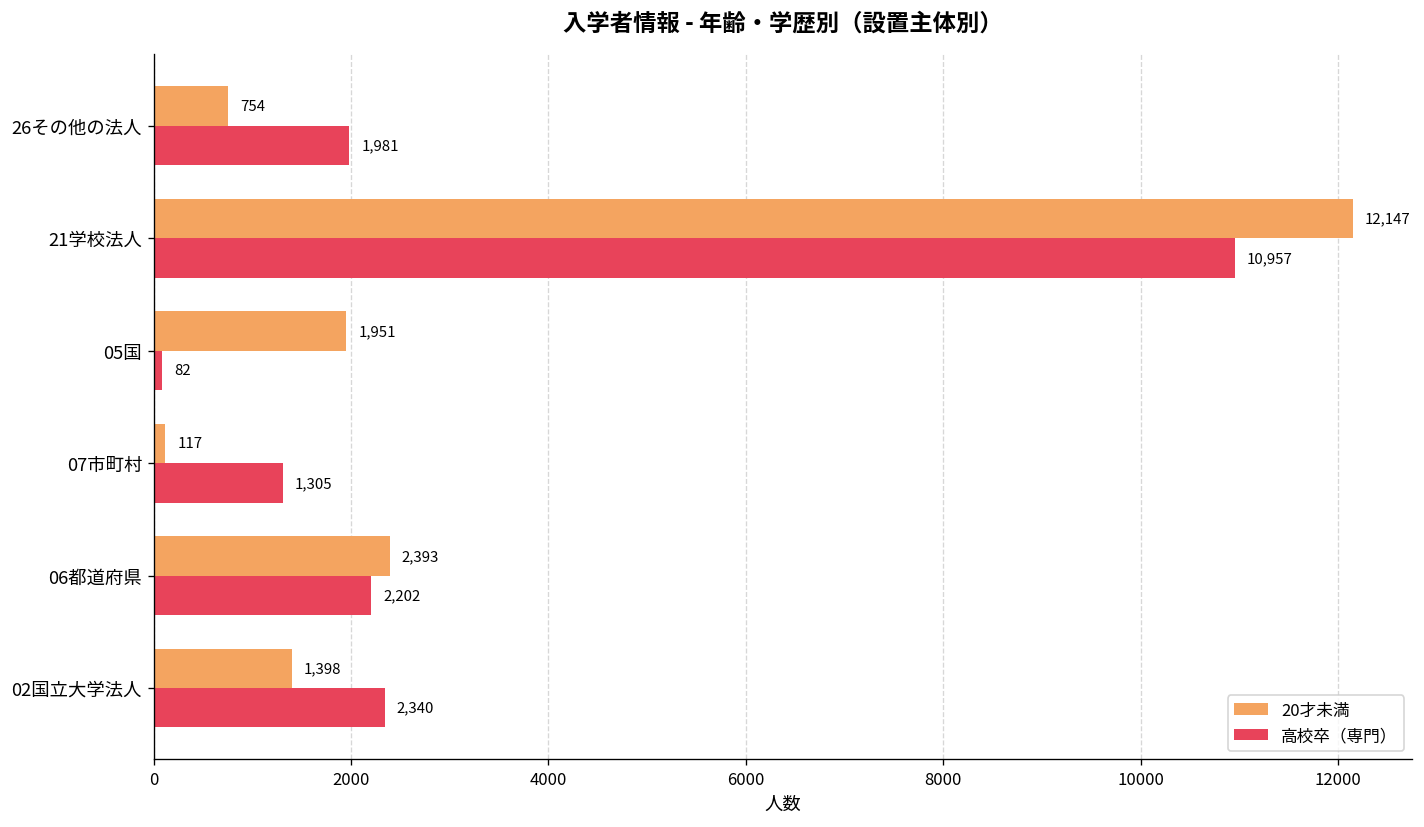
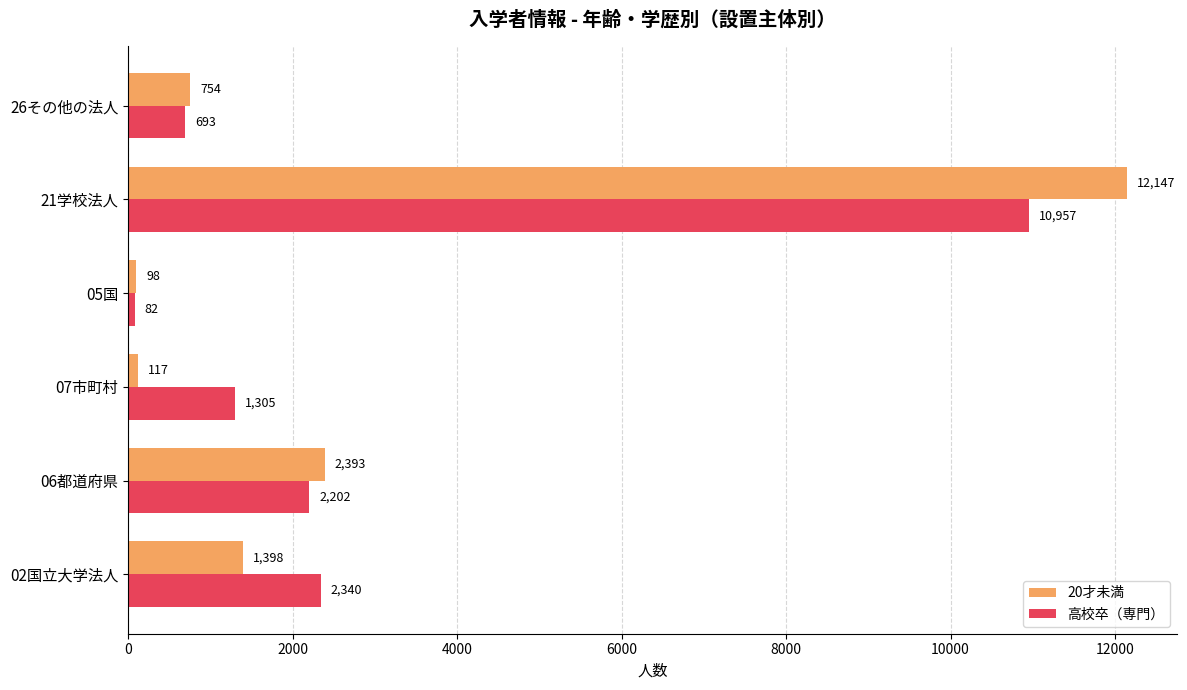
  {
    "20才未満": {
      "26その他の法人": "754",
      "21学校法人": "12,147",
-     "05国": "1,951",
+     "05国": "98",
      "07市町村": "117",
      "06都道府県": "2,393",
      "02国立大学法人": "1,398"
    },
    "高校卒（専門）": {
-     "26その他の法人": "1,981",
+     "26その他の法人": "693",
      "21学校法人": "10,957",
      "05国": "82",
      "07市町村": "1,305",
      "06都道府県": "2,202",
      "02国立大学法人": "2,340"
    }
  }
